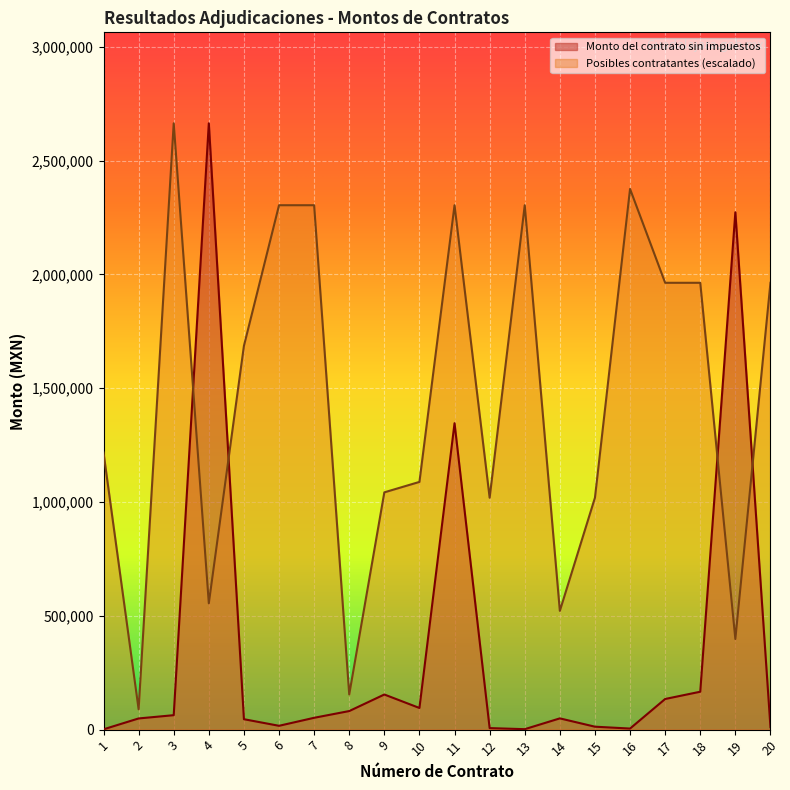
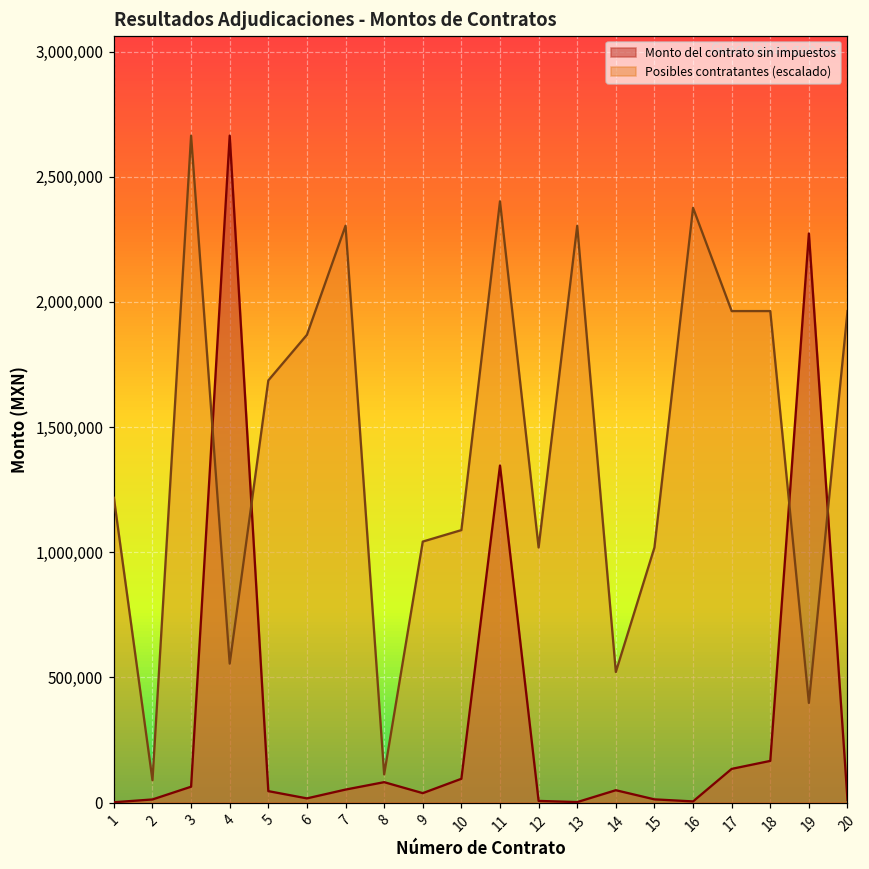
  {
    "Monto del contrato sin impuestos": {
      "1": "0",
-     "2": "50,000",
+     "2": "10,000",
      "3": "60,000",
      "4": "2,660,000",
      "5": "50,000",
      "6": "20,000",
      "7": "50,000",
      "8": "80,000",
-     "9": "150,000",
+     "9": "40,000",
      "10": "100,000",
      "11": "1,350,000",
      "12": "10,000",
      "13": "0",
      "14": "50,000",
      "15": "10,000",
      "16": "0",
      "17": "130,000",
      "18": "170,000",
      "19": "2,270,000",
      "20": "10,000"
    },
    "Posibles contratantes (escalado)": {
      "1": "1,220,000",
      "2": "90,000",
      "3": "2,660,000",
      "4": "550,000",
      "5": "1,690,000",
-     "6": "2,300,000",
+     "6": "1,870,000",
      "7": "2,300,000",
-     "8": "150,000",
+     "8": "110,000",
      "9": "1,040,000",
      "10": "1,090,000",
-     "11": "2,300,000",
+     "11": "2,400,000",
      "12": "1,020,000",
      "13": "2,300,000",
      "14": "520,000",
      "15": "1,020,000",
      "16": "2,380,000",
      "17": "1,960,000",
      "18": "1,960,000",
      "19": "400,000",
      "20": "1,960,000"
    }
  }
